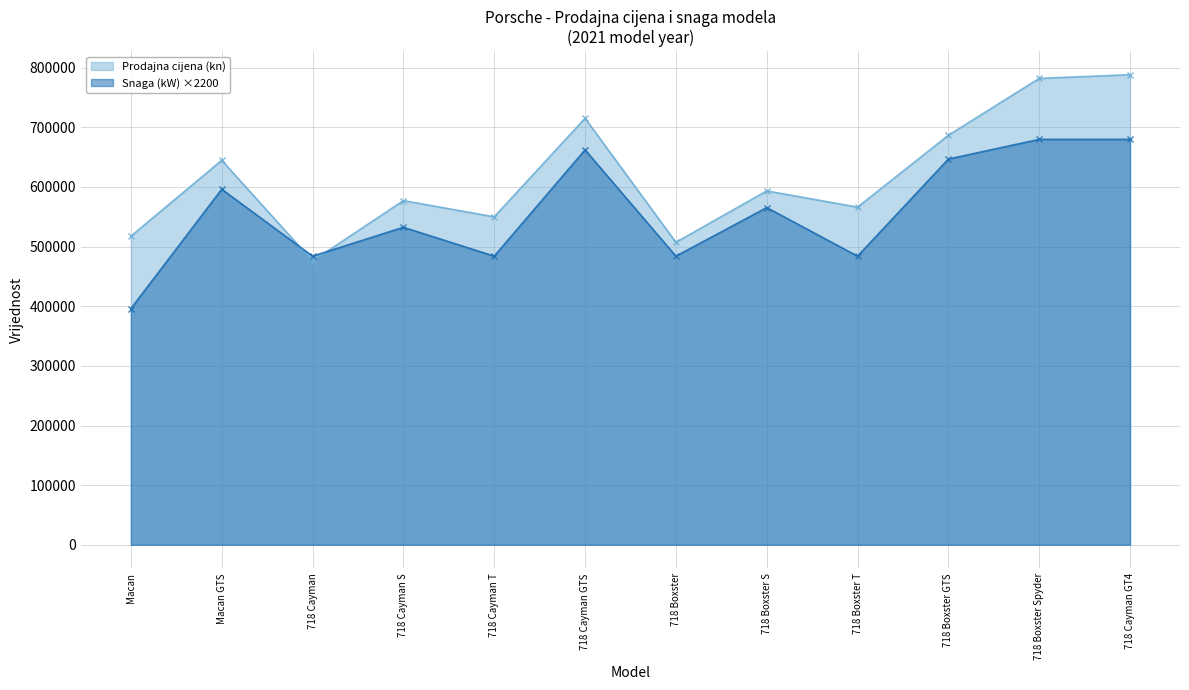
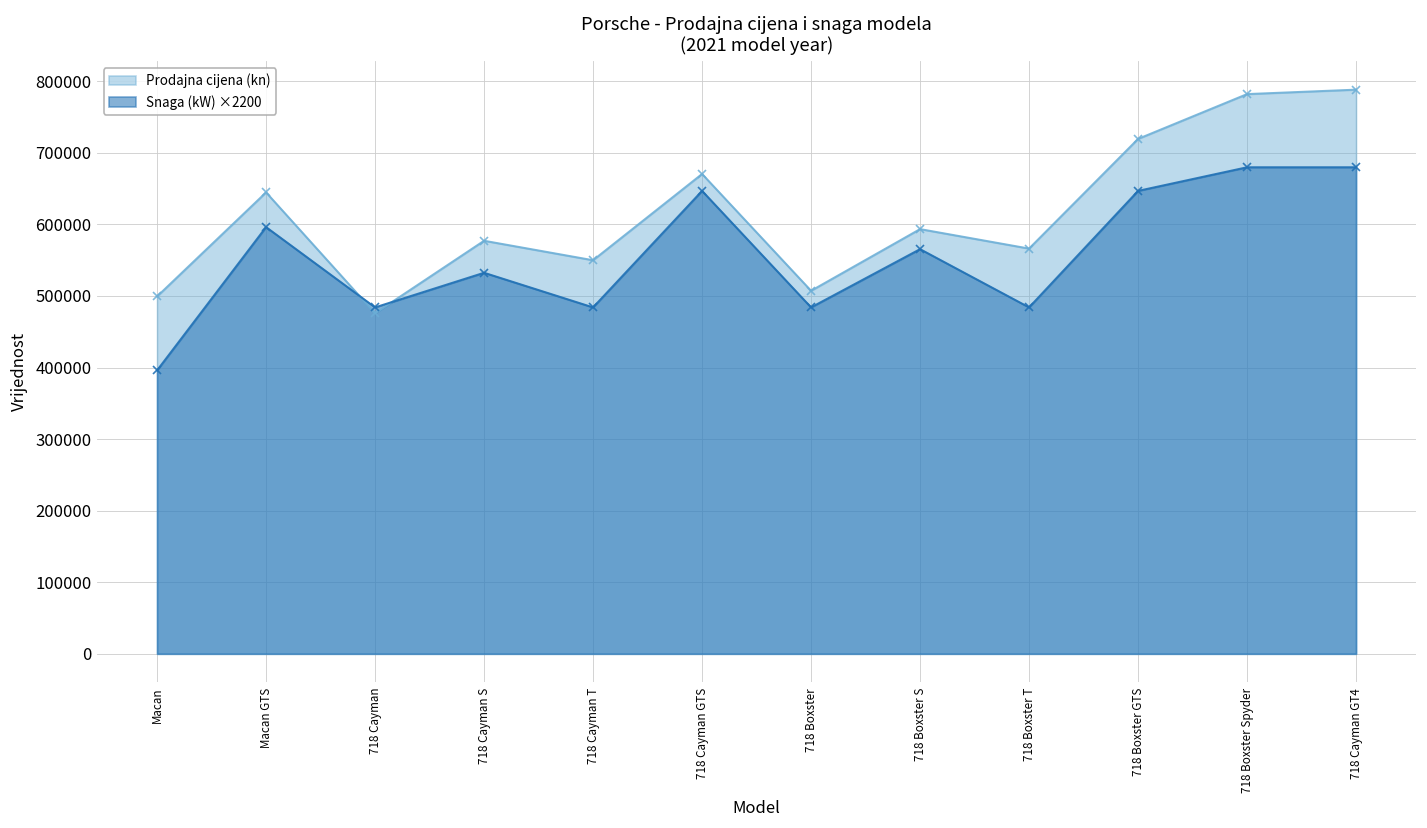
  {
    "Prodajna cijena (kn)": {
-     "Macan": 520000,
+     "Macan": 500000,
      "Macan GTS": 640000,
      "718 Cayman": 480000,
      "718 Cayman S": 580000,
      "718 Cayman T": 550000,
-     "718 Cayman GTS": 720000,
+     "718 Cayman GTS": 670000,
      "718 Boxster": 510000,
      "718 Boxster S": 590000,
      "718 Boxster T": 570000,
-     "718 Boxster GTS": 690000,
+     "718 Boxster GTS": 720000,
      "718 Boxster Spyder": 780000,
      "718 Cayman GT4": 790000
    },
    "Snaga (kW) ×2200": {
      "Macan": 400000,
      "Macan GTS": 600000,
      "718 Cayman": 480000,
      "718 Cayman S": 530000,
      "718 Cayman T": 480000,
-     "718 Cayman GTS": 660000,
+     "718 Cayman GTS": 650000,
      "718 Boxster": 480000,
      "718 Boxster S": 570000,
      "718 Boxster T": 480000,
      "718 Boxster GTS": 650000,
      "718 Boxster Spyder": 680000,
      "718 Cayman GT4": 680000
    }
  }
